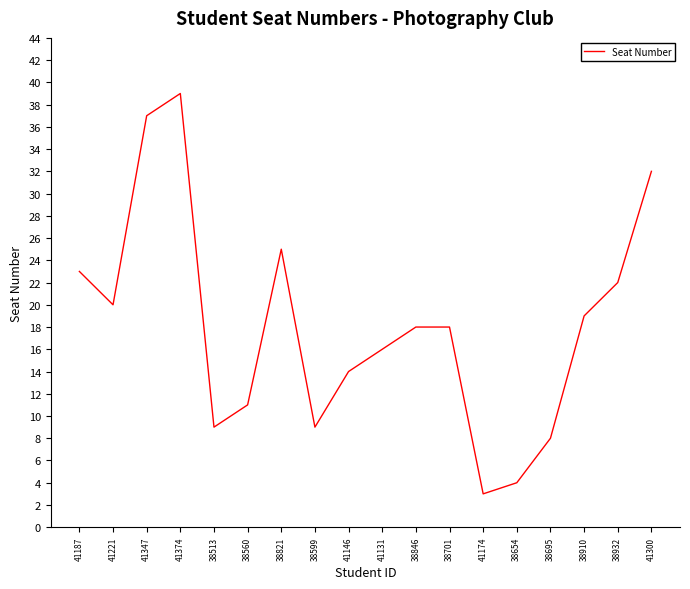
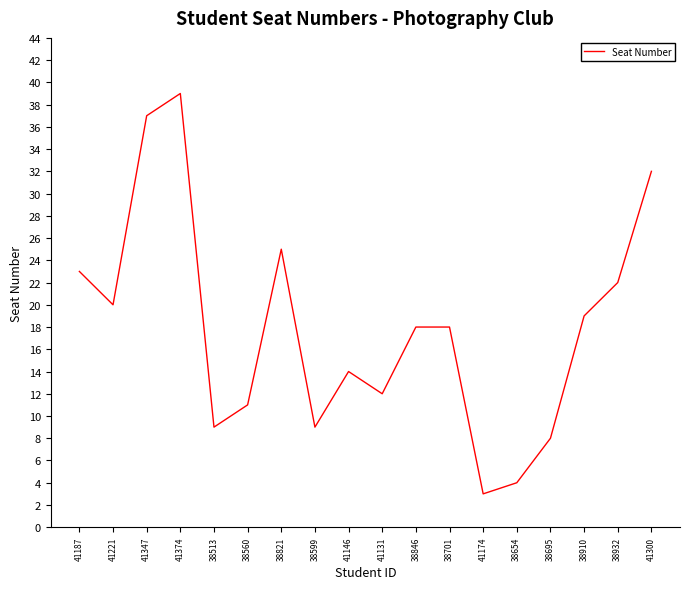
  {
    "41187": 23,
    "41221": 20,
    "41347": 37,
    "41374": 39,
    "38513": 9,
    "38560": 11,
    "38821": 25,
    "38599": 9,
    "41146": 14,
-   "41131": 16,
+   "41131": 12,
    "38846": 18,
    "38701": 18,
    "41174": 3,
    "38654": 4,
    "38695": 8,
    "38910": 19,
    "38932": 22,
    "41300": 32
  }
